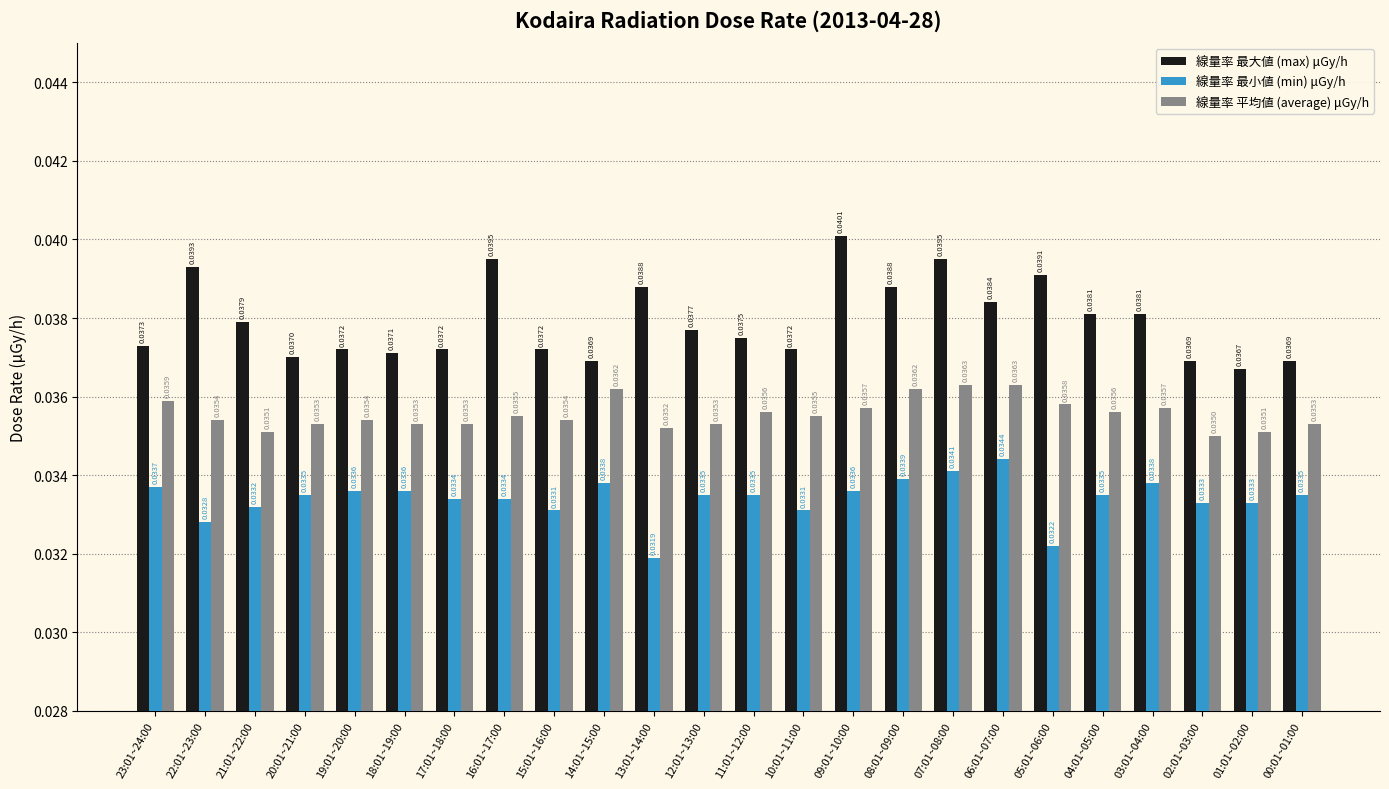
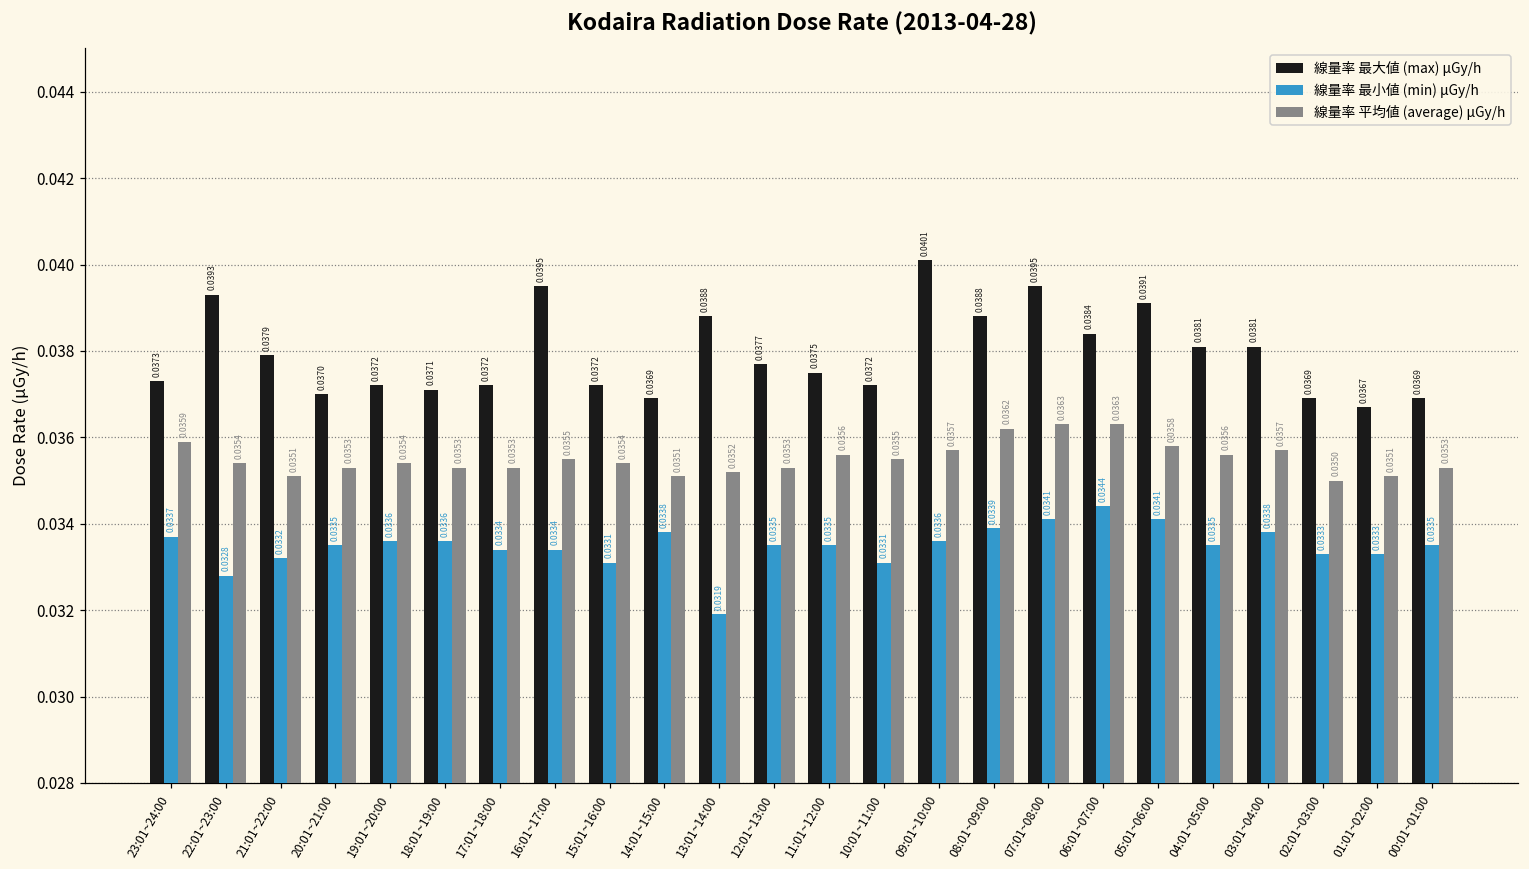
  {
    "線量率 最大値 (max) μGy/h": {
      "23:01~24:00": 0.0373,
      "22:01~23:00": 0.0393,
      "21:01~22:00": 0.0379,
      "20:01~21:00": 0.0370,
      "19:01~20:00": 0.0372,
      "18:01~19:00": 0.0371,
      "17:01~18:00": 0.0372,
      "16:01~17:00": 0.0395,
      "15:01~16:00": 0.0372,
      "14:01~15:00": 0.0369,
      "13:01~14:00": 0.0388,
      "12:01~13:00": 0.0377,
      "11:01~12:00": 0.0375,
      "10:01~11:00": 0.0372,
      "09:01~10:00": 0.0401,
      "08:01~09:00": 0.0388,
      "07:01~08:00": 0.0395,
      "06:01~07:00": 0.0384,
      "05:01~06:00": 0.0391,
      "04:01~05:00": 0.0381,
      "03:01~04:00": 0.0381,
      "02:01~03:00": 0.0369,
      "01:01~02:00": 0.0367,
      "00:01~01:00": 0.0369
    },
    "線量率 最小値 (min) μGy/h": {
      "23:01~24:00": 0.0337,
      "22:01~23:00": 0.0328,
      "21:01~22:00": 0.0332,
      "20:01~21:00": 0.0335,
      "19:01~20:00": 0.0336,
      "18:01~19:00": 0.0336,
      "17:01~18:00": 0.0334,
      "16:01~17:00": 0.0334,
      "15:01~16:00": 0.0331,
      "14:01~15:00": 0.0338,
      "13:01~14:00": 0.0319,
      "12:01~13:00": 0.0335,
      "11:01~12:00": 0.0335,
      "10:01~11:00": 0.0331,
      "09:01~10:00": 0.0336,
      "08:01~09:00": 0.0339,
      "07:01~08:00": 0.0341,
      "06:01~07:00": 0.0344,
-     "05:01~06:00": 0.0322,
+     "05:01~06:00": 0.0341,
      "04:01~05:00": 0.0335,
      "03:01~04:00": 0.0338,
      "02:01~03:00": 0.0333,
      "01:01~02:00": 0.0333,
      "00:01~01:00": 0.0335
    },
    "線量率 平均値 (average) μGy/h": {
      "23:01~24:00": 0.0359,
      "22:01~23:00": 0.0354,
      "21:01~22:00": 0.0351,
      "20:01~21:00": 0.0353,
      "19:01~20:00": 0.0354,
      "18:01~19:00": 0.0353,
      "17:01~18:00": 0.0353,
      "16:01~17:00": 0.0355,
      "15:01~16:00": 0.0354,
-     "14:01~15:00": 0.0362,
+     "14:01~15:00": 0.0351,
      "13:01~14:00": 0.0352,
      "12:01~13:00": 0.0353,
      "11:01~12:00": 0.0356,
      "10:01~11:00": 0.0355,
      "09:01~10:00": 0.0357,
      "08:01~09:00": 0.0362,
      "07:01~08:00": 0.0363,
      "06:01~07:00": 0.0363,
      "05:01~06:00": 0.0358,
      "04:01~05:00": 0.0356,
      "03:01~04:00": 0.0357,
      "02:01~03:00": 0.0350,
      "01:01~02:00": 0.0351,
      "00:01~01:00": 0.0353
    }
  }
